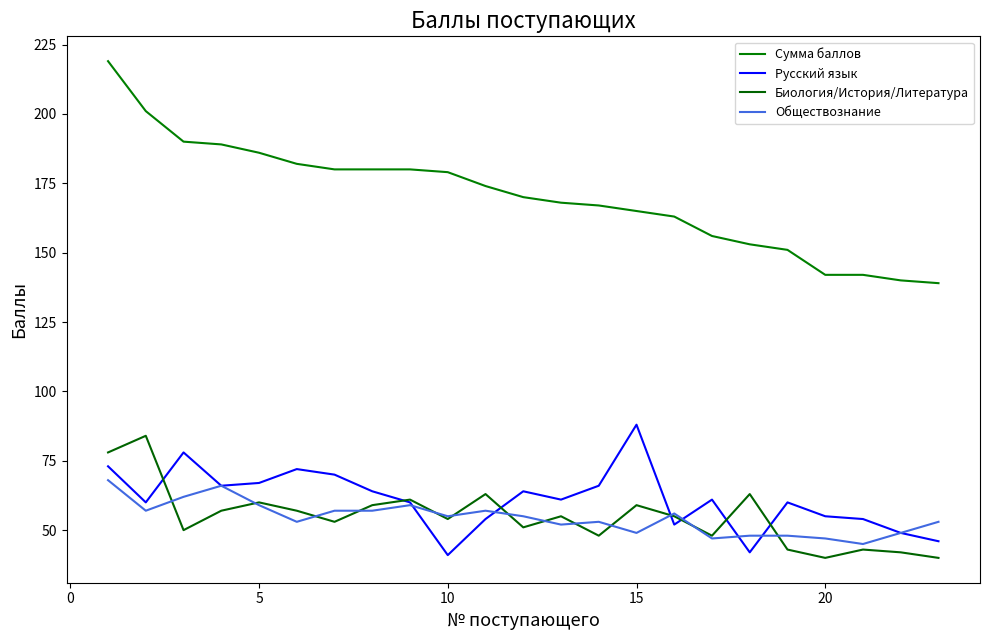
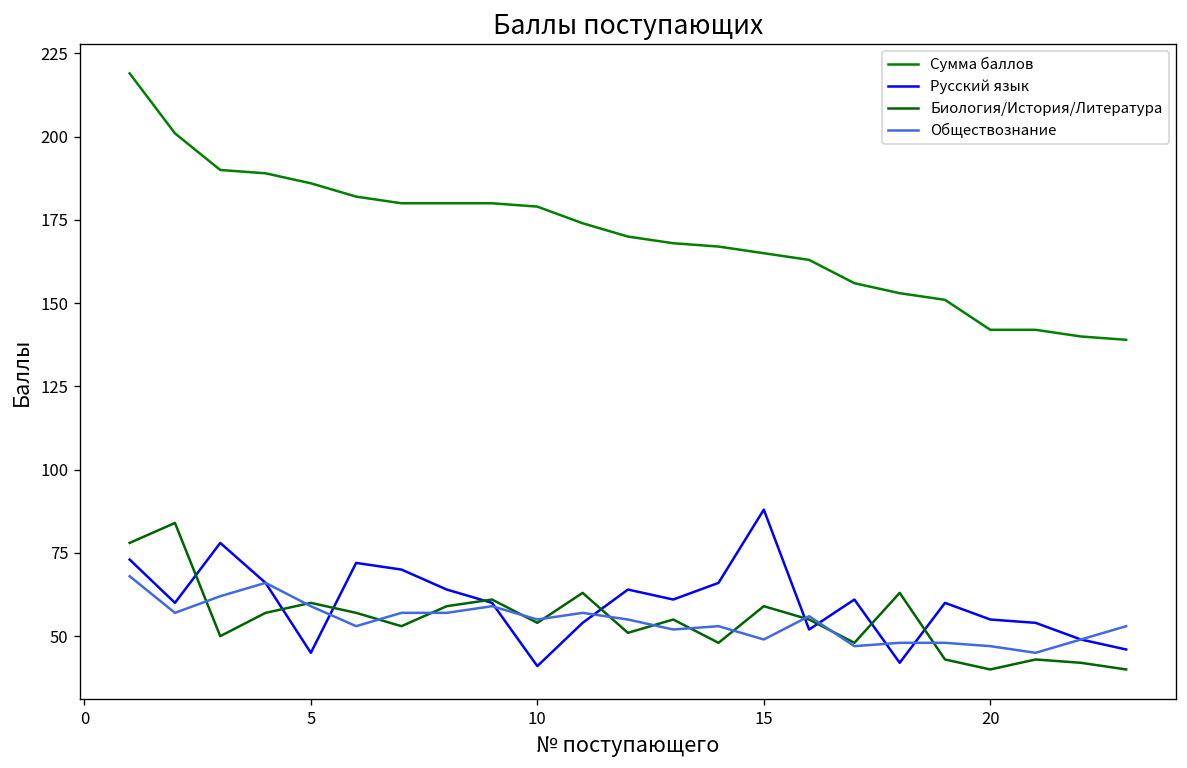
  {
    "Русский язык": {
-     "5": 67,
+     "5": 45,
      "10": 41,
      "15": 88,
      "20": 55
    },
    "Обществознание": {
      "5": 59,
      "10": 55,
      "15": 49,
      "20": 47
    }
  }
